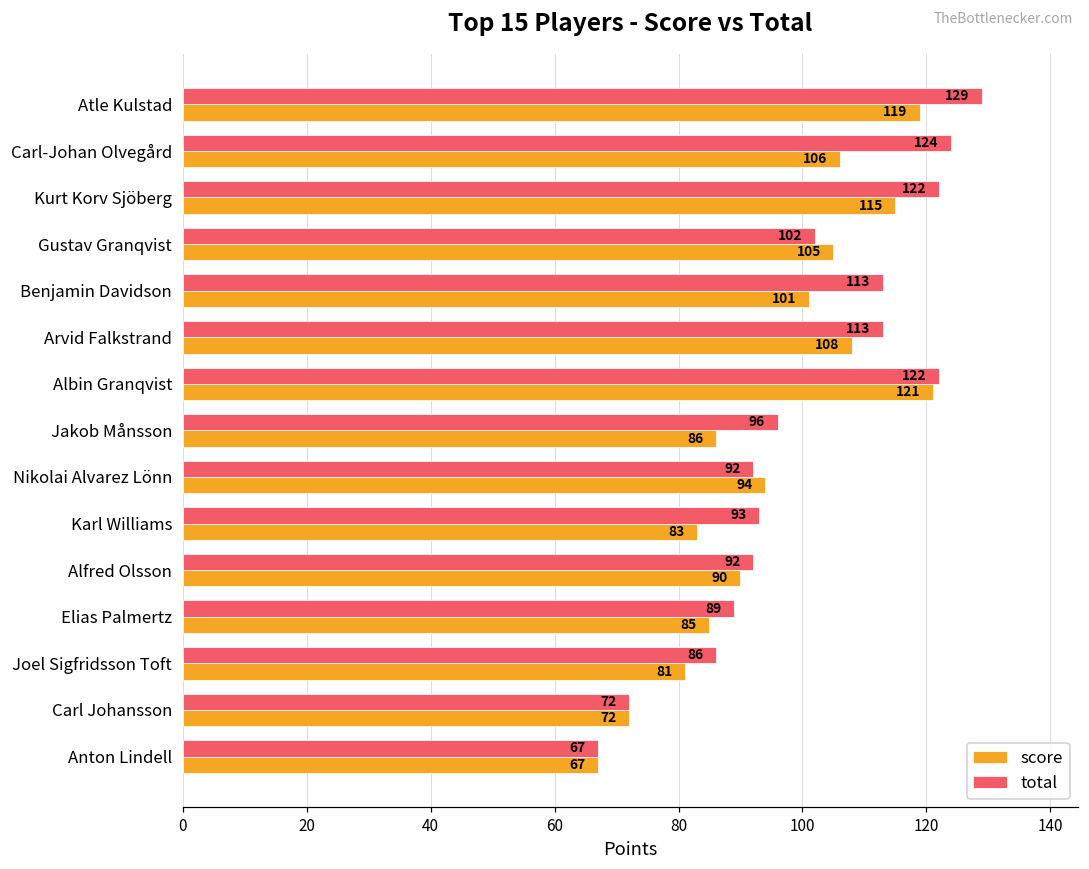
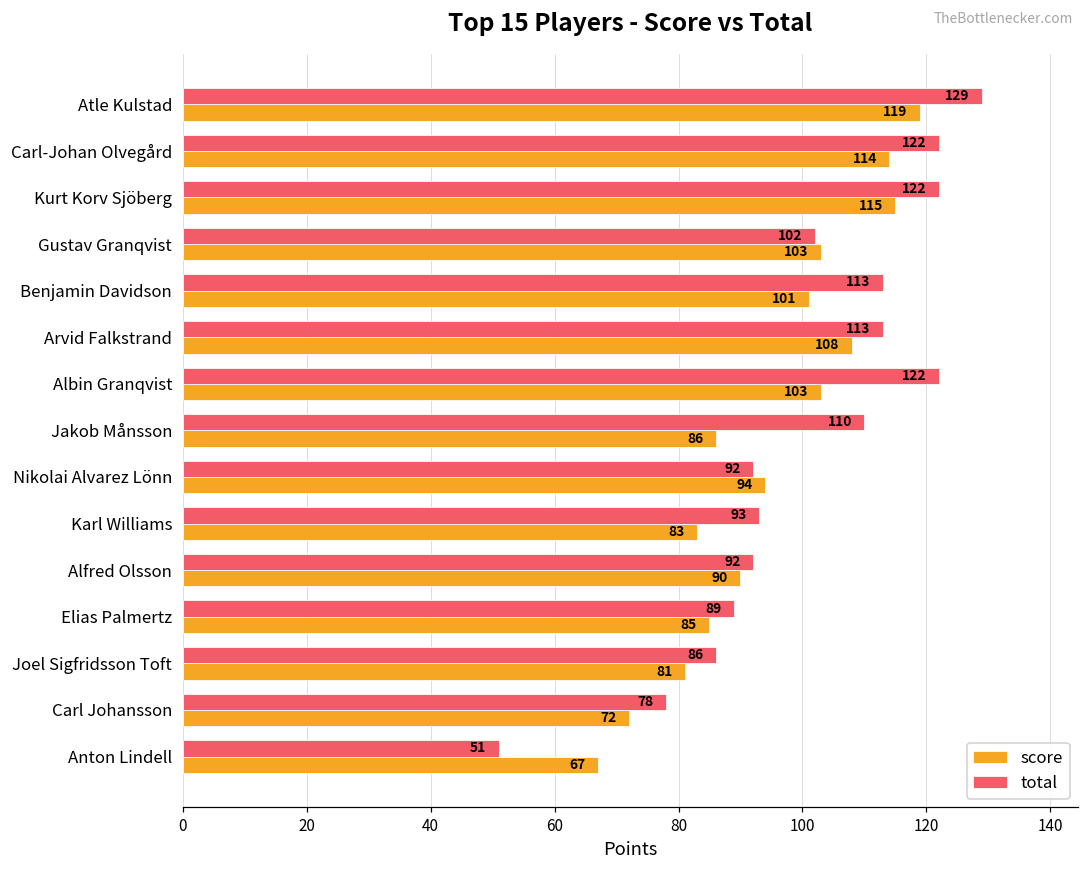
  {
    "score": {
      "Atle Kulstad": 119,
-     "Carl-Johan Olvegård": 106,
+     "Carl-Johan Olvegård": 114,
      "Kurt Korv Sjöberg": 115,
-     "Gustav Granqvist": 105,
+     "Gustav Granqvist": 103,
      "Benjamin Davidson": 101,
      "Arvid Falkstrand": 108,
-     "Albin Granqvist": 121,
+     "Albin Granqvist": 103,
      "Jakob Månsson": 86,
      "Nikolai Alvarez Lönn": 94,
      "Karl Williams": 83,
      "Alfred Olsson": 90,
      "Elias Palmertz": 85,
      "Joel Sigfridsson Toft": 81,
      "Carl Johansson": 72,
      "Anton Lindell": 67
    },
    "total": {
      "Atle Kulstad": 129,
-     "Carl-Johan Olvegård": 124,
+     "Carl-Johan Olvegård": 122,
      "Kurt Korv Sjöberg": 122,
      "Gustav Granqvist": 102,
      "Benjamin Davidson": 113,
      "Arvid Falkstrand": 113,
      "Albin Granqvist": 122,
-     "Jakob Månsson": 96,
+     "Jakob Månsson": 110,
      "Nikolai Alvarez Lönn": 92,
      "Karl Williams": 93,
      "Alfred Olsson": 92,
      "Elias Palmertz": 89,
      "Joel Sigfridsson Toft": 86,
-     "Carl Johansson": 72,
-     "Anton Lindell": 67
+     "Carl Johansson": 78,
+     "Anton Lindell": 51
    }
  }
